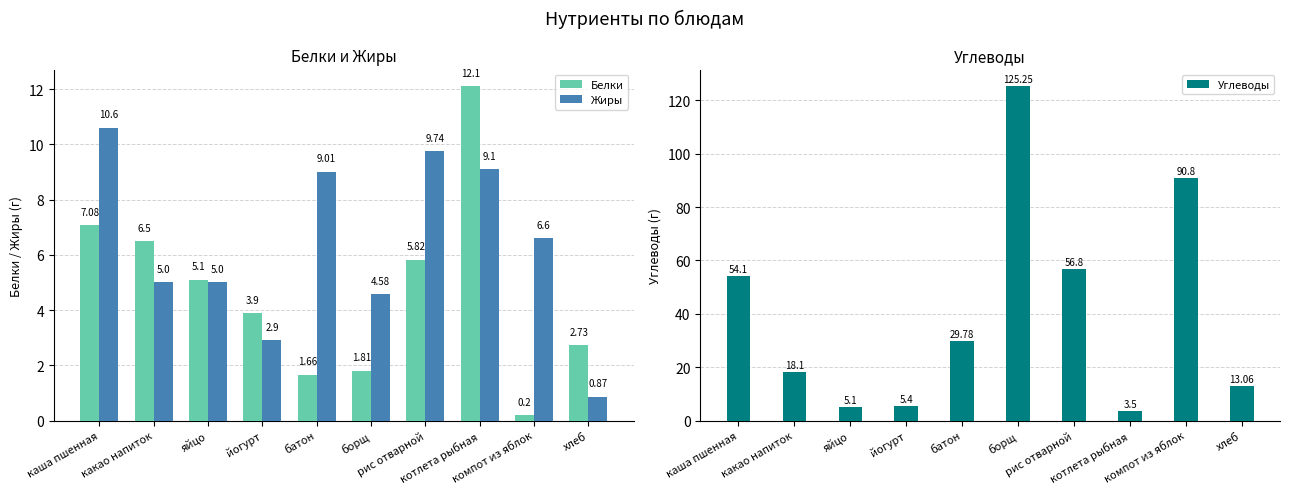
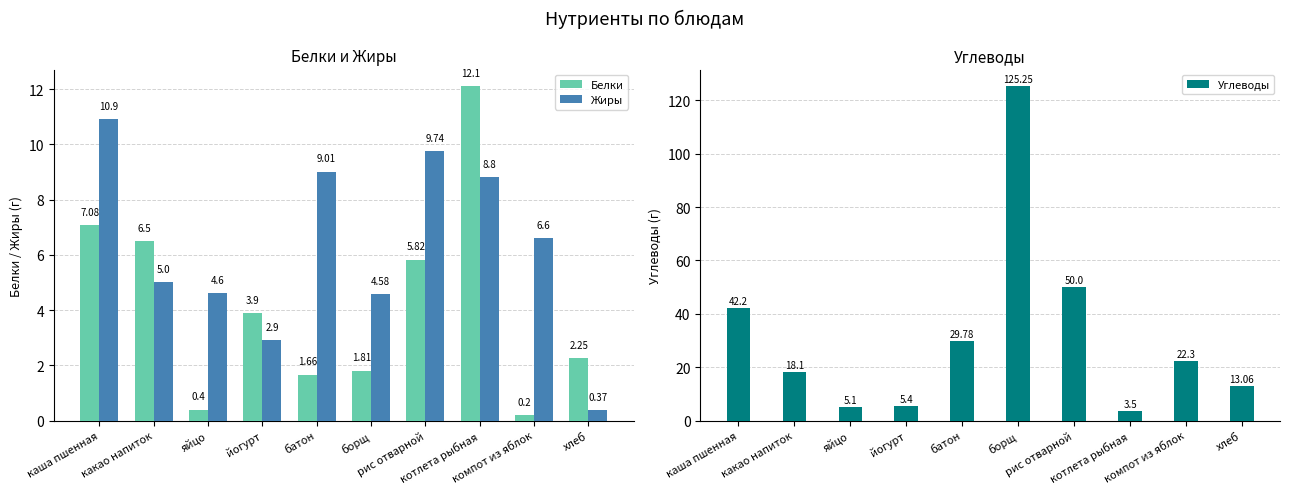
  {
    "Белки и Жиры": {
      "Белки": {
        "каша пшенная": 7.08,
        "какао напиток": 6.5,
-       "яйцо": 5.1,
+       "яйцо": 0.4,
        "йогурт": 3.9,
        "батон": 1.66,
        "борщ": 1.81,
        "рис отварной": 5.82,
        "котлета рыбная": 12.1,
        "компот из яблок": 0.2,
-       "хлеб": 2.73
+       "хлеб": 2.25
      },
      "Жиры": {
-       "каша пшенная": 10.6,
+       "каша пшенная": 10.9,
        "какао напиток": 5.0,
-       "яйцо": 5.0,
+       "яйцо": 4.6,
        "йогурт": 2.9,
        "батон": 9.01,
        "борщ": 4.58,
        "рис отварной": 9.74,
-       "котлета рыбная": 9.1,
+       "котлета рыбная": 8.8,
        "компот из яблок": 6.6,
-       "хлеб": 0.87
+       "хлеб": 0.37
      }
    },
    "Углеводы": {
-     "каша пшенная": 54.1,
+     "каша пшенная": 42.2,
      "какао напиток": 18.1,
      "яйцо": 5.1,
      "йогурт": 5.4,
      "батон": 29.78,
      "борщ": 125.25,
-     "рис отварной": 56.8,
+     "рис отварной": 50.0,
      "котлета рыбная": 3.5,
-     "компот из яблок": 90.8,
+     "компот из яблок": 22.3,
      "хлеб": 13.06
    }
  }
